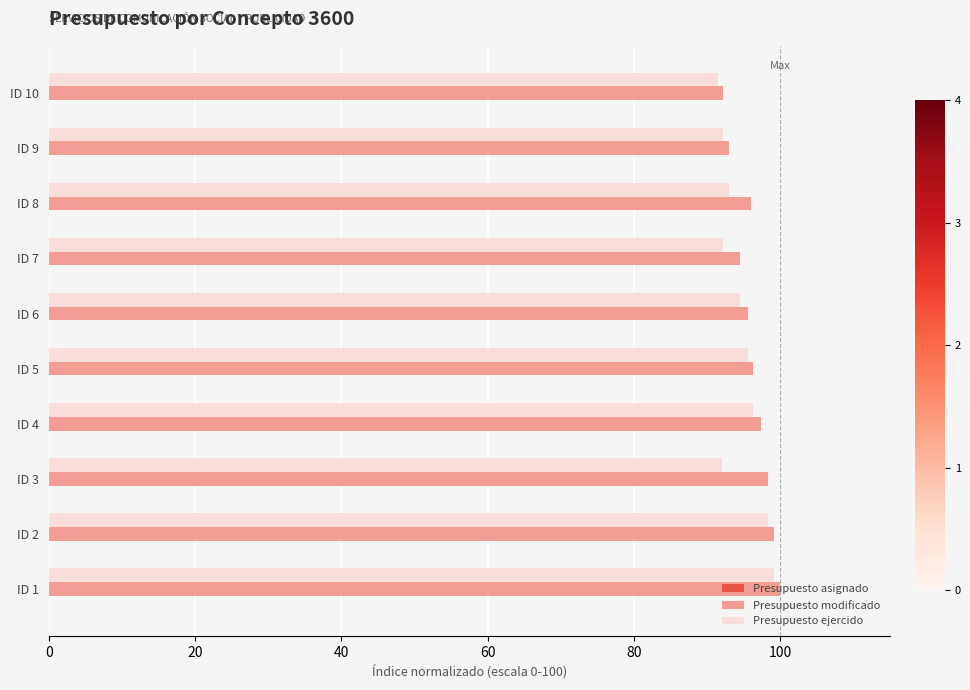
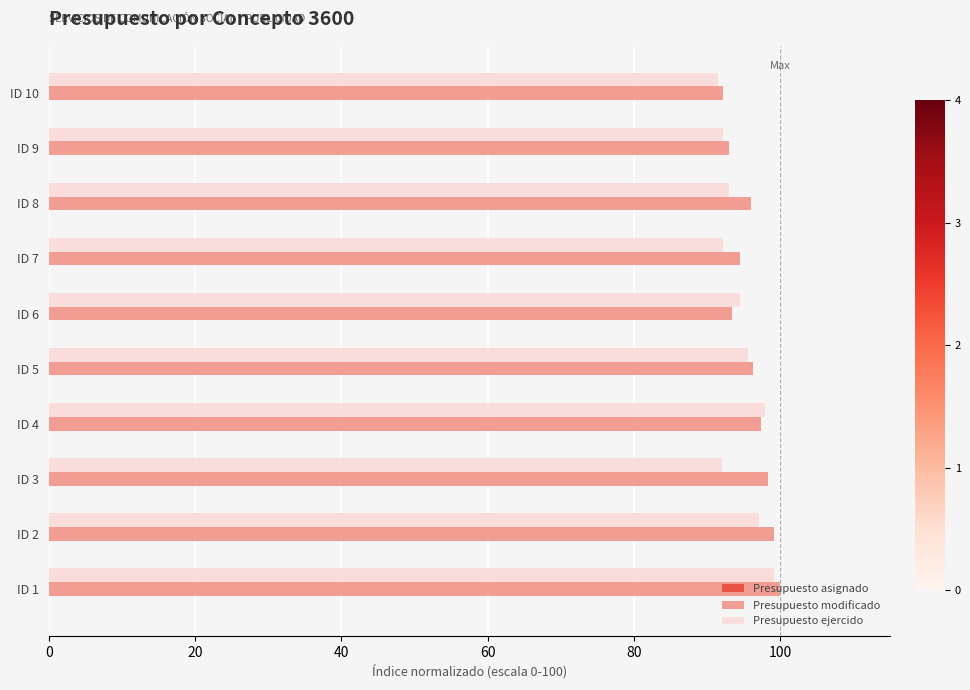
  {
    "Presupuesto asignado": {
      "ID 10": 0,
      "ID 9": 0,
      "ID 8": 0,
      "ID 7": 0,
      "ID 6": 0,
      "ID 5": 0,
      "ID 4": 0,
      "ID 3": 0,
      "ID 2": 0,
      "ID 1": 0
    },
    "Presupuesto modificado": {
      "ID 10": 92,
      "ID 9": 93,
      "ID 8": 96,
      "ID 7": 95,
-     "ID 6": 96,
+     "ID 6": 93,
      "ID 5": 96,
      "ID 4": 97,
      "ID 3": 98,
      "ID 2": 99,
      "ID 1": 100
    },
    "Presupuesto ejercido": {
      "ID 10": 91,
      "ID 9": 92,
      "ID 8": 93,
      "ID 7": 92,
      "ID 6": 95,
      "ID 5": 96,
-     "ID 4": 96,
+     "ID 4": 98,
      "ID 3": 92,
-     "ID 2": 98,
+     "ID 2": 97,
      "ID 1": 99
    }
  }
